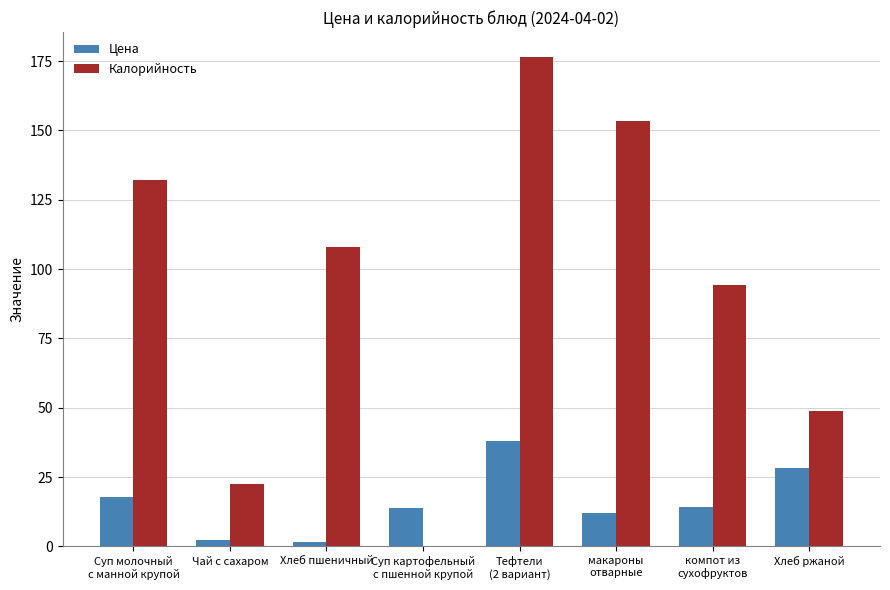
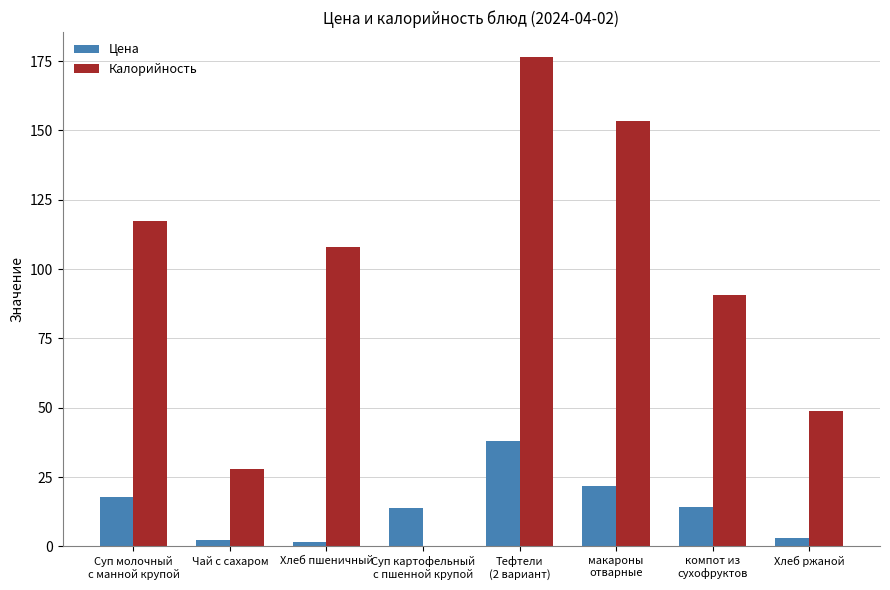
  {
    "Цена": {
      "Суп молочный с манной крупой": 18,
      "Чай с сахаром": 2,
      "Хлеб пшеничный": 2,
      "Суп картофельный с пшенной крупой": 14,
      "Тефтели (2 вариант)": 38,
-     "макароны отварные": 12,
+     "макароны отварные": 22,
      "компот из сухофруктов": 14,
-     "Хлеб ржаной": 28
+     "Хлеб ржаной": 3
    },
    "Калорийность": {
-     "Суп молочный с манной крупой": 132,
-     "Чай с сахаром": 23,
+     "Суп молочный с манной крупой": 117,
+     "Чай с сахаром": 28,
      "Хлеб пшеничный": 108,
      "Суп картофельный с пшенной крупой": 0,
      "Тефтели (2 вариант)": 177,
      "макароны отварные": 153,
-     "компот из сухофруктов": 94,
+     "компот из сухофруктов": 91,
      "Хлеб ржаной": 49
    }
  }
